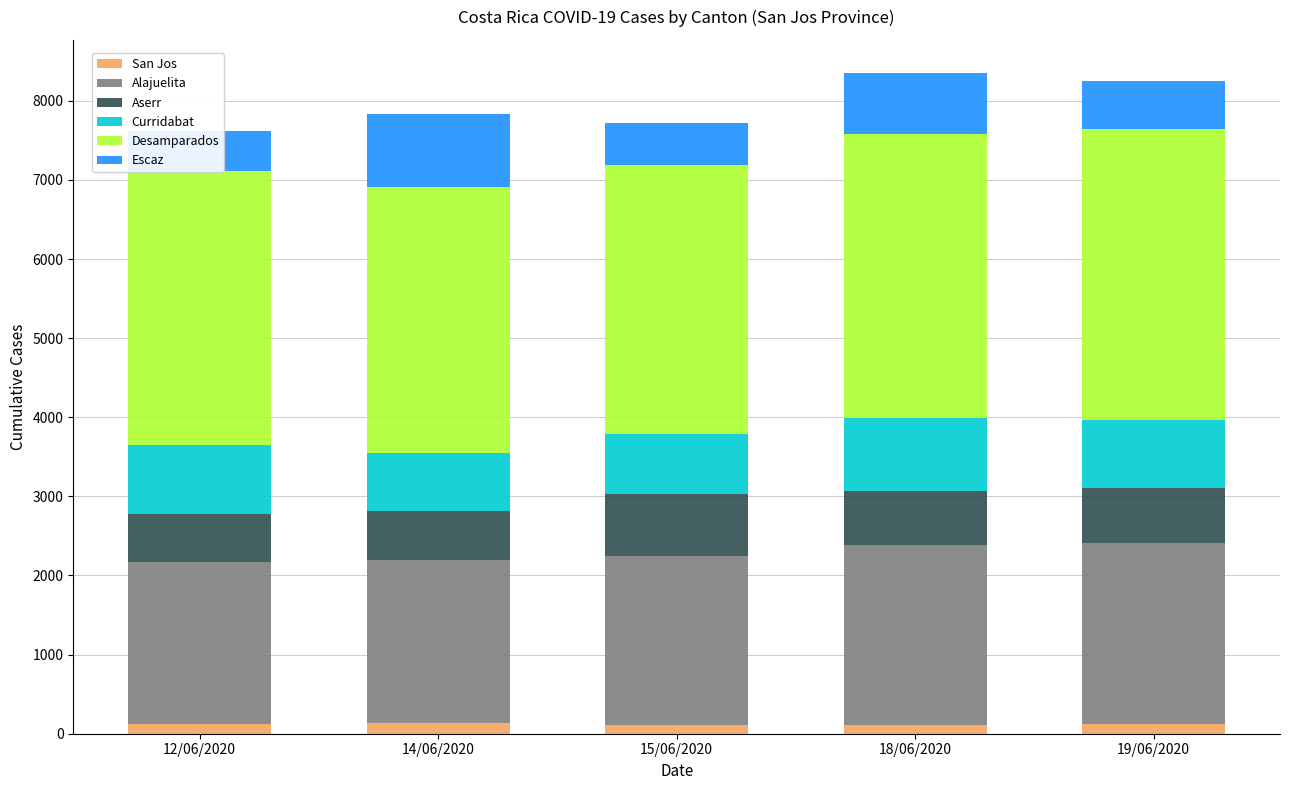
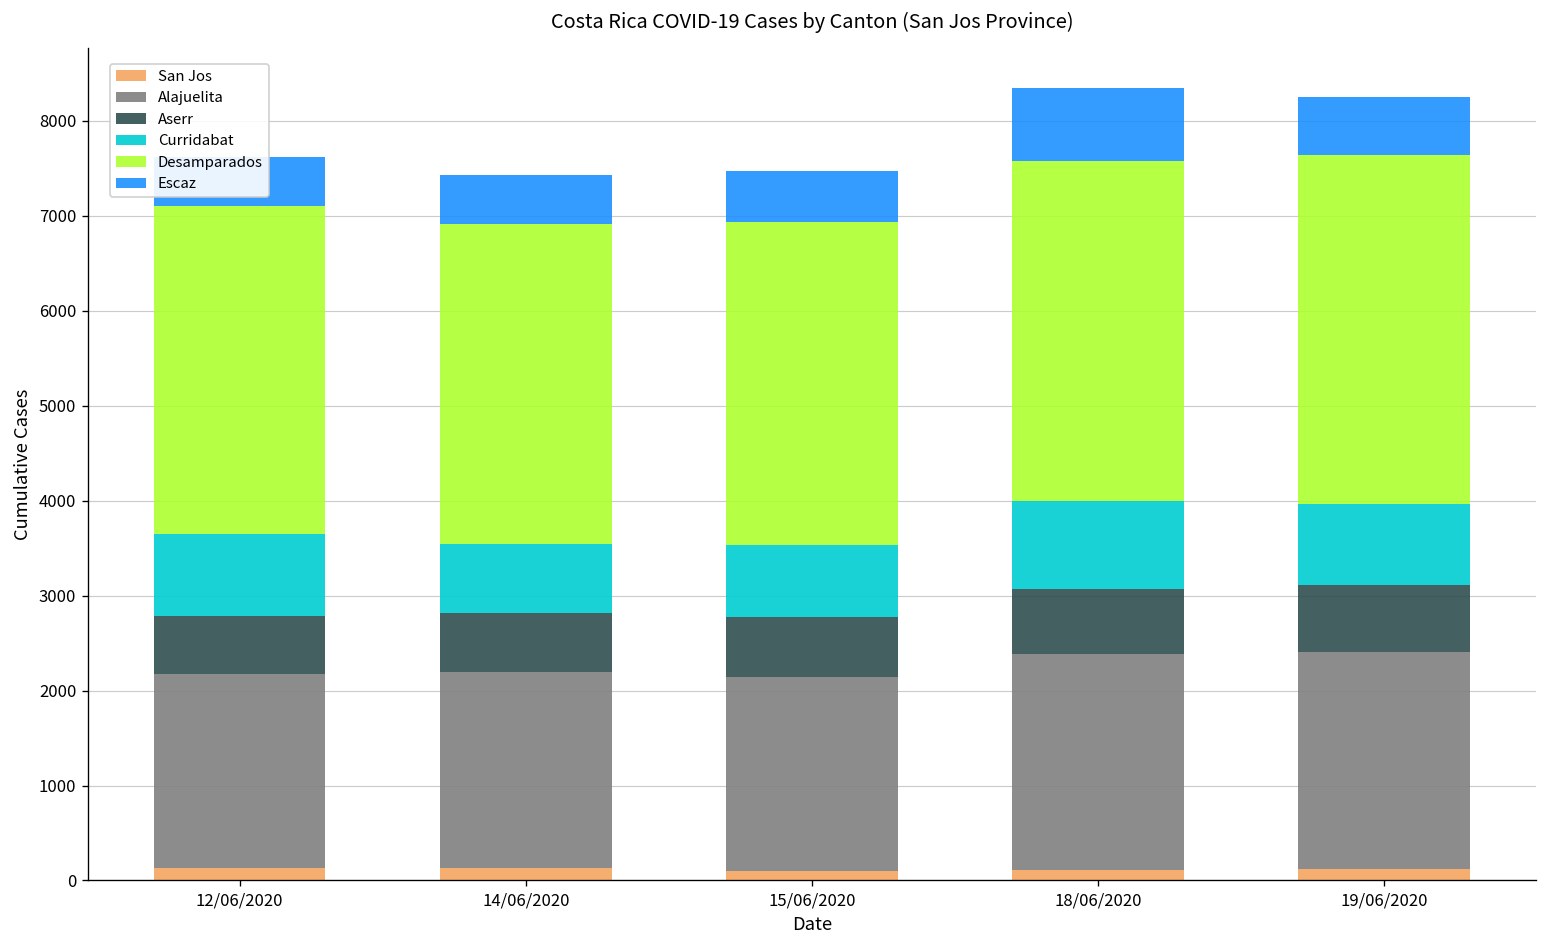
  {
    "San Jos": {
      "12/06/2020": 100,
      "14/06/2020": 100,
      "15/06/2020": 100,
      "18/06/2020": 100,
      "19/06/2020": 100
    },
    "Alajuelita": {
      "12/06/2020": 2000,
      "14/06/2020": 2100,
-     "15/06/2020": 2100,
+     "15/06/2020": 2000,
      "18/06/2020": 2300,
      "19/06/2020": 2300
    },
    "Aserr": {
      "12/06/2020": 600,
      "14/06/2020": 600,
-     "15/06/2020": 800,
+     "15/06/2020": 600,
      "18/06/2020": 700,
      "19/06/2020": 700
    },
    "Curridabat": {
      "12/06/2020": 900,
      "14/06/2020": 700,
      "15/06/2020": 800,
      "18/06/2020": 900,
      "19/06/2020": 900
    },
    "Desamparados": {
      "14/06/2020": 3400,
      "15/06/2020": 3400,
      "18/06/2020": 3600,
      "19/06/2020": 3700
    },
    "Escaz": {
-     "14/06/2020": 900,
+     "14/06/2020": 500,
      "15/06/2020": 500,
      "18/06/2020": 800,
      "19/06/2020": 600
    }
  }
